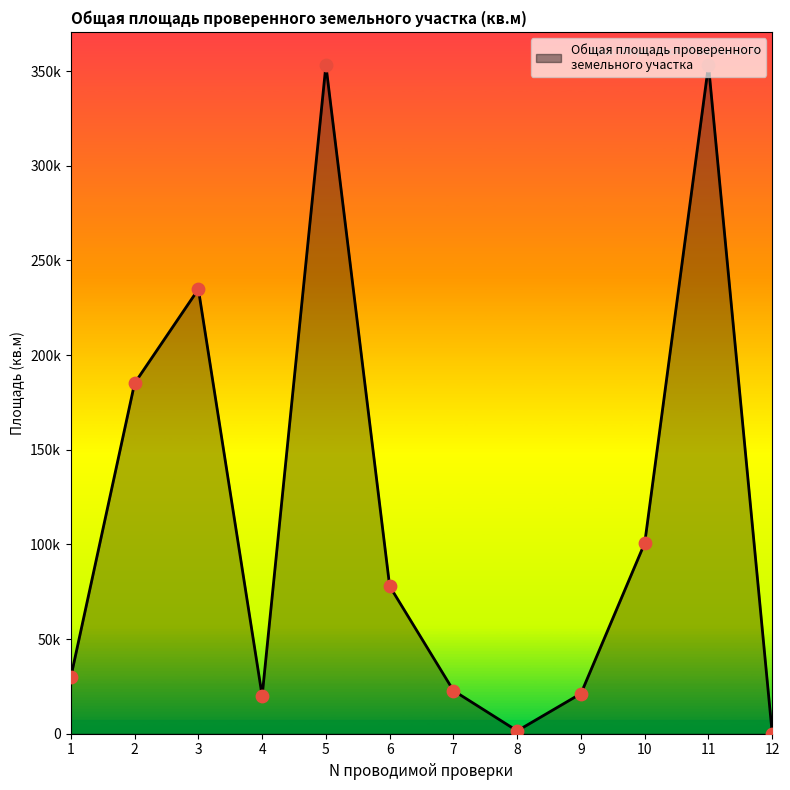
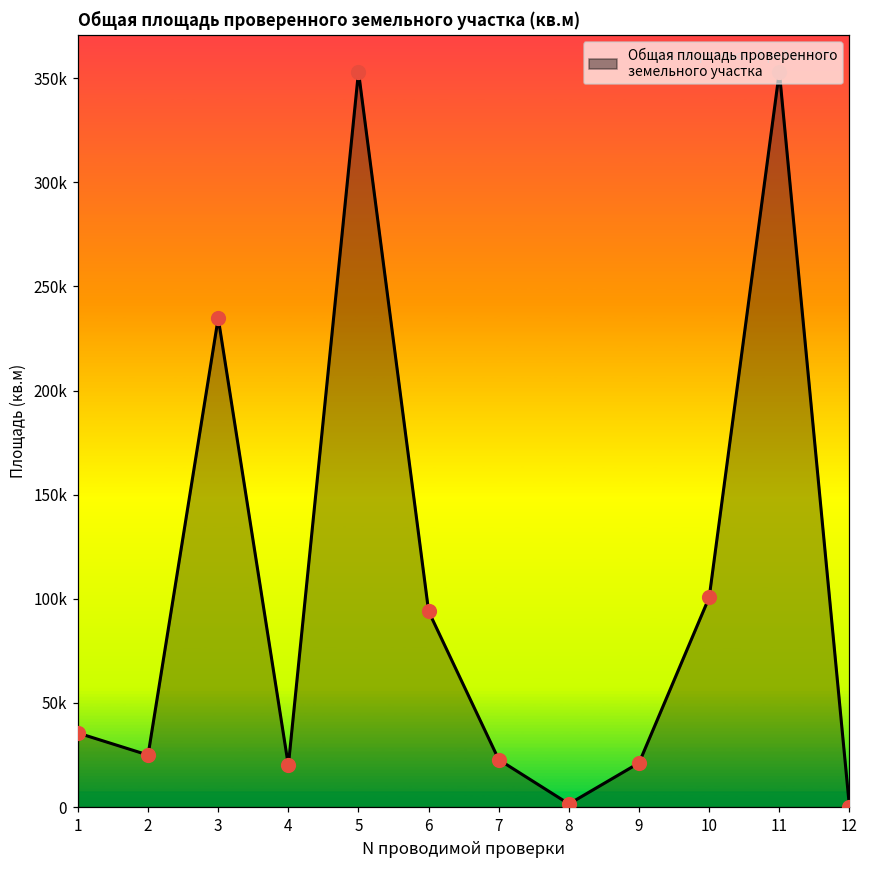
  {
-   "1": 30000,
-   "2": 185000,
+   "1": 36000,
+   "2": 25000,
    "3": 235000,
    "4": 20000,
    "5": 353000,
-   "6": 78000,
+   "6": 94000,
    "7": 23000,
    "9": 21000,
    "10": 101000
  }
